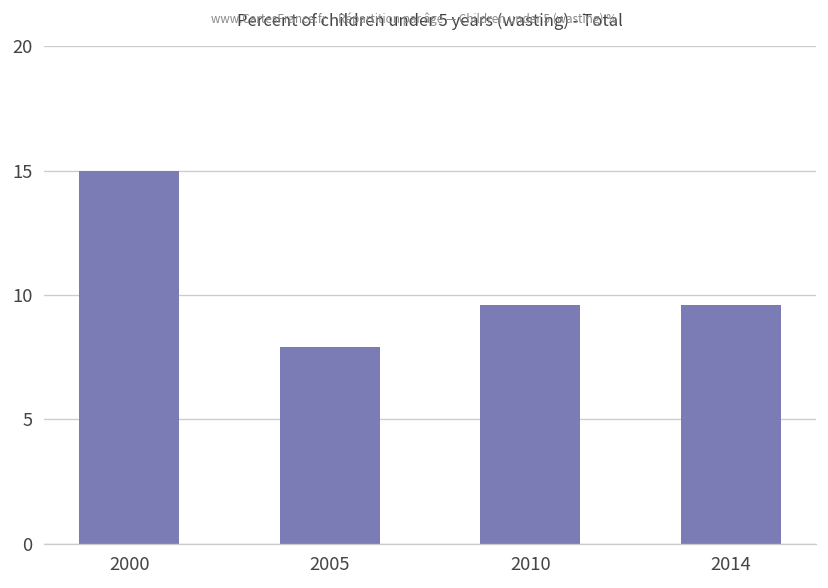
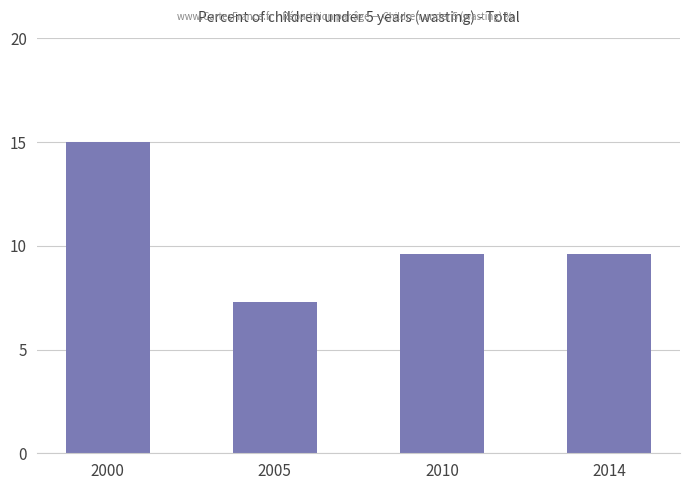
  {
    "2000": 15.0,
-   "2005": 7.9,
+   "2005": 7.3,
    "2010": 9.6,
    "2014": 9.6
  }
